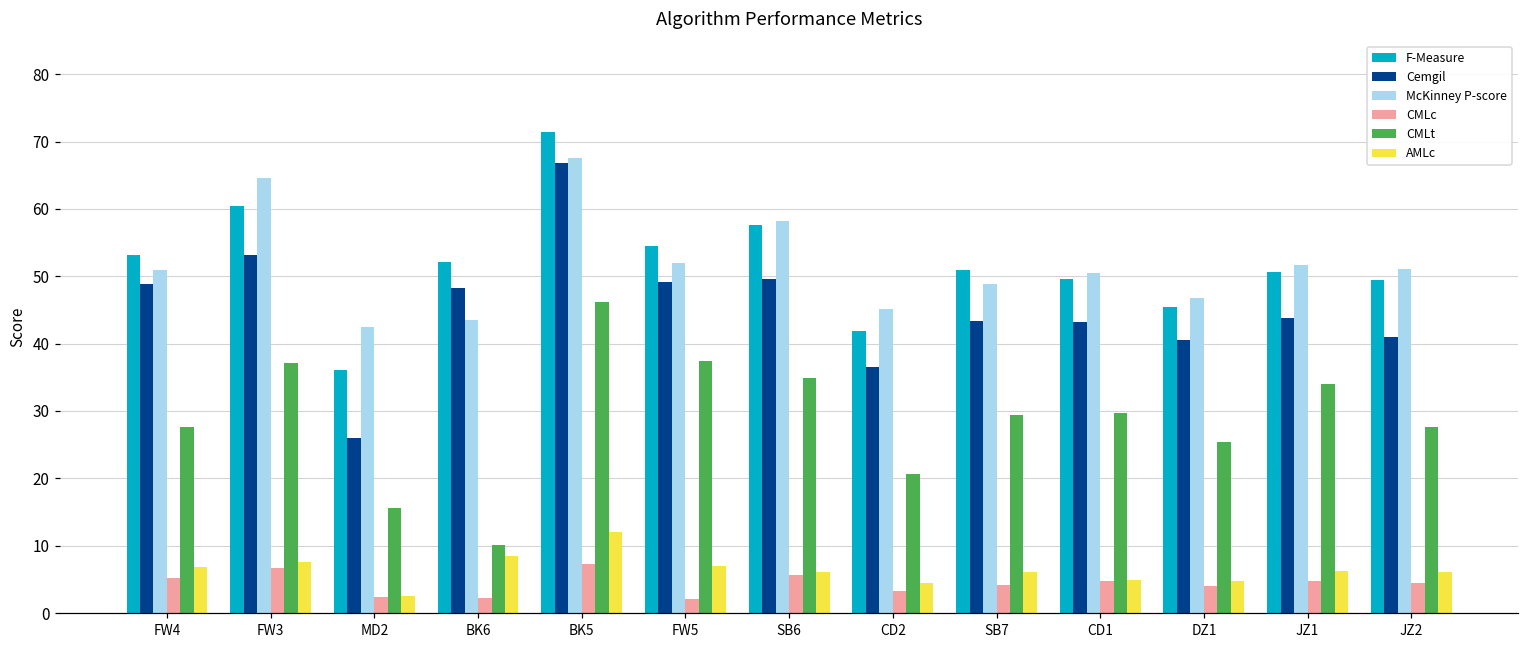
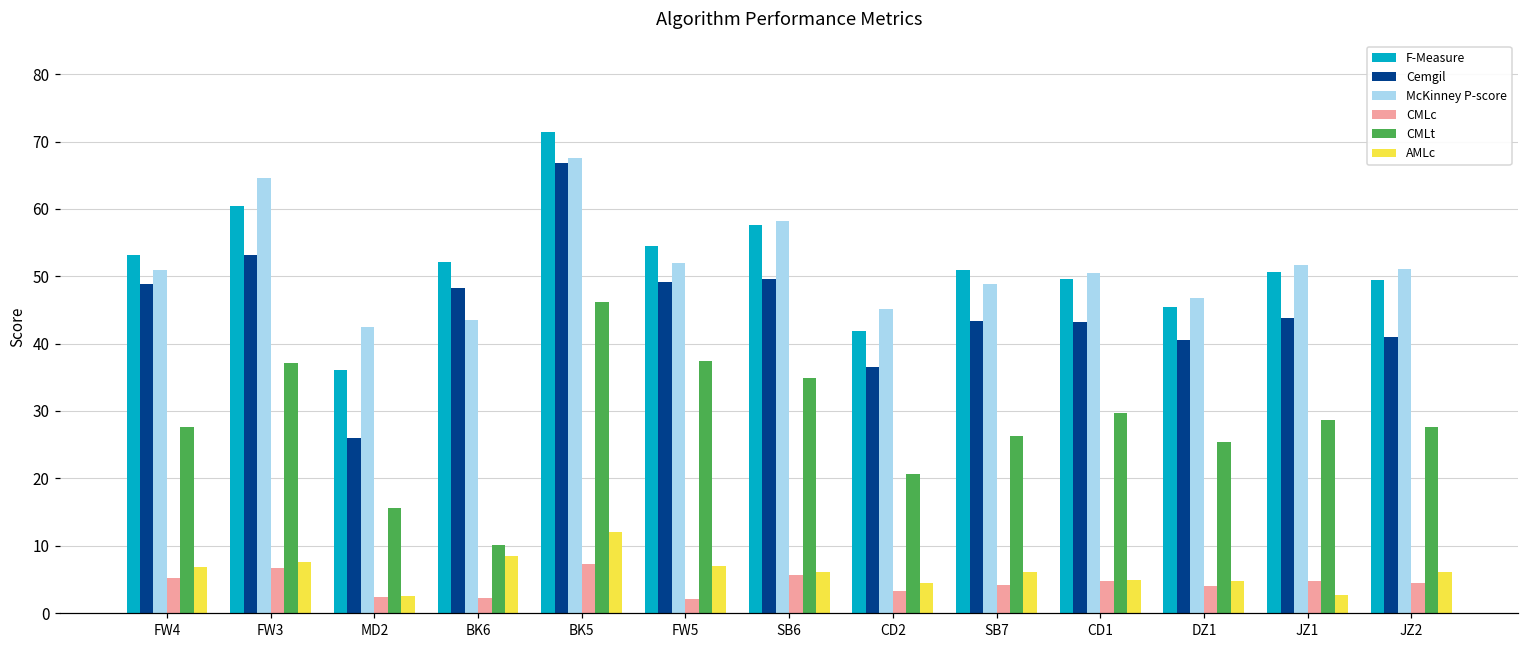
  {
    "F-Measure": {
      "FW4": 53,
      "FW3": 60,
      "MD2": 36,
      "BK6": 52,
      "BK5": 71,
      "FW5": 54,
      "SB6": 58,
      "CD2": 42,
      "SB7": 51,
      "CD1": 50,
      "DZ1": 45,
      "JZ1": 51,
      "JZ2": 49
    },
    "Cemgil": {
      "FW4": 49,
      "FW3": 53,
      "MD2": 26,
      "BK6": 48,
      "BK5": 67,
      "FW5": 49,
      "SB6": 50,
      "CD2": 37,
      "SB7": 43,
      "CD1": 43,
      "DZ1": 41,
      "JZ1": 44,
      "JZ2": 41
    },
    "McKinney P-score": {
      "FW4": 51,
      "FW3": 65,
      "MD2": 43,
      "BK6": 44,
      "BK5": 68,
      "FW5": 52,
      "SB6": 58,
      "CD2": 45,
      "SB7": 49,
      "CD1": 50,
      "DZ1": 47,
      "JZ1": 52,
      "JZ2": 51
    },
    "CMLc": {
      "FW4": 5,
      "FW3": 7,
      "MD2": 2,
      "BK6": 2,
      "BK5": 7,
      "FW5": 2,
      "SB6": 6,
      "CD2": 3,
      "SB7": 4,
      "CD1": 5,
      "DZ1": 4,
      "JZ1": 5,
      "JZ2": 4
    },
    "CMLt": {
      "FW4": 28,
      "FW3": 37,
      "MD2": 16,
      "BK6": 10,
      "BK5": 46,
      "FW5": 37,
      "SB6": 35,
      "CD2": 21,
-     "SB7": 29,
+     "SB7": 26,
      "CD1": 30,
      "DZ1": 25,
-     "JZ1": 34,
+     "JZ1": 29,
      "JZ2": 28
    },
    "AMLc": {
      "FW4": 7,
      "FW3": 8,
      "MD2": 3,
      "BK6": 9,
      "BK5": 12,
      "FW5": 7,
      "SB6": 6,
      "CD2": 4,
      "SB7": 6,
      "CD1": 5,
      "DZ1": 5,
-     "JZ1": 6,
+     "JZ1": 3,
      "JZ2": 6
    }
  }
